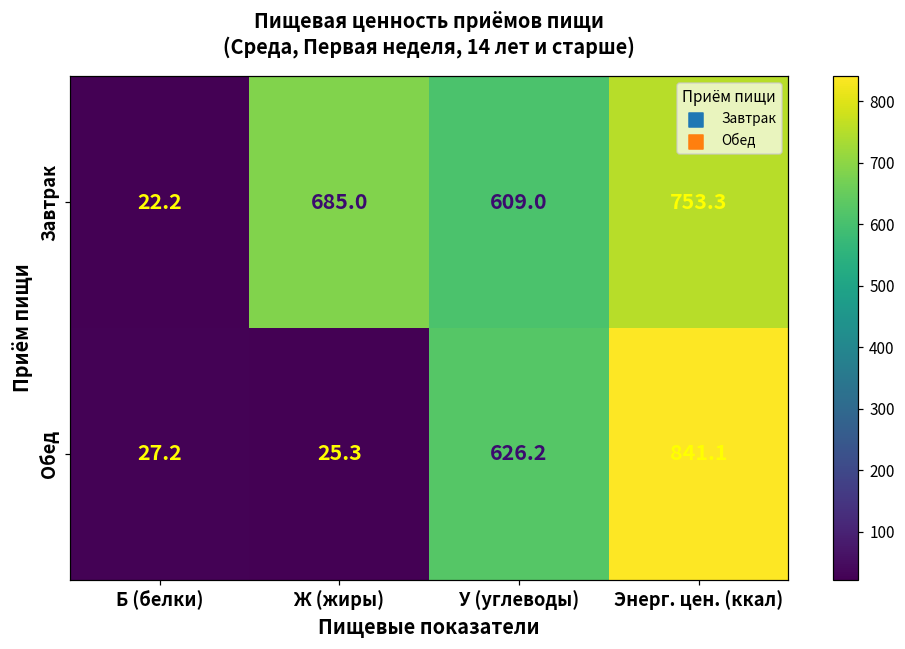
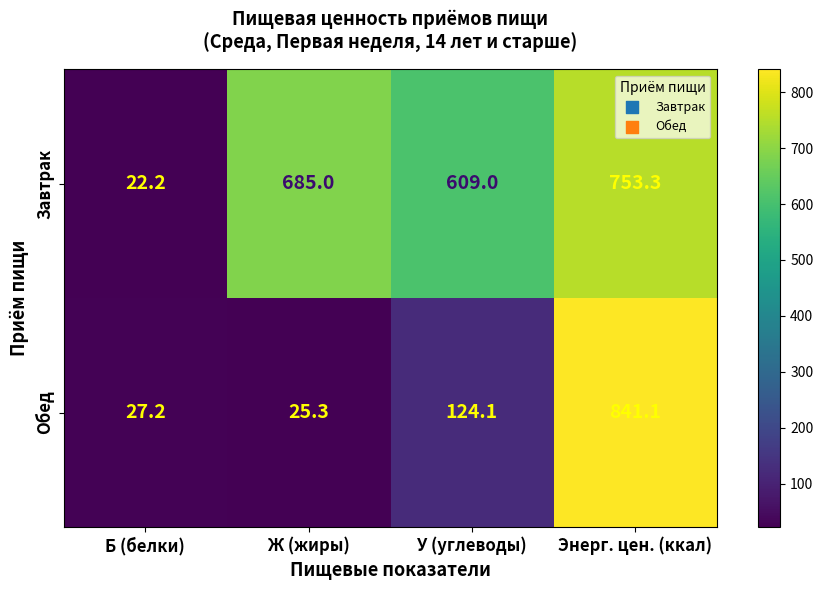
  {
    "Завтрак": {
      "Б (белки)": 22.2,
      "Ж (жиры)": 685.0,
      "У (углеводы)": 609.0,
      "Энерг. цен. (ккал)": 753.3
    },
    "Обед": {
      "Б (белки)": 27.2,
      "Ж (жиры)": 25.3,
-     "У (углеводы)": 626.2
+     "У (углеводы)": 124.1
    }
  }
